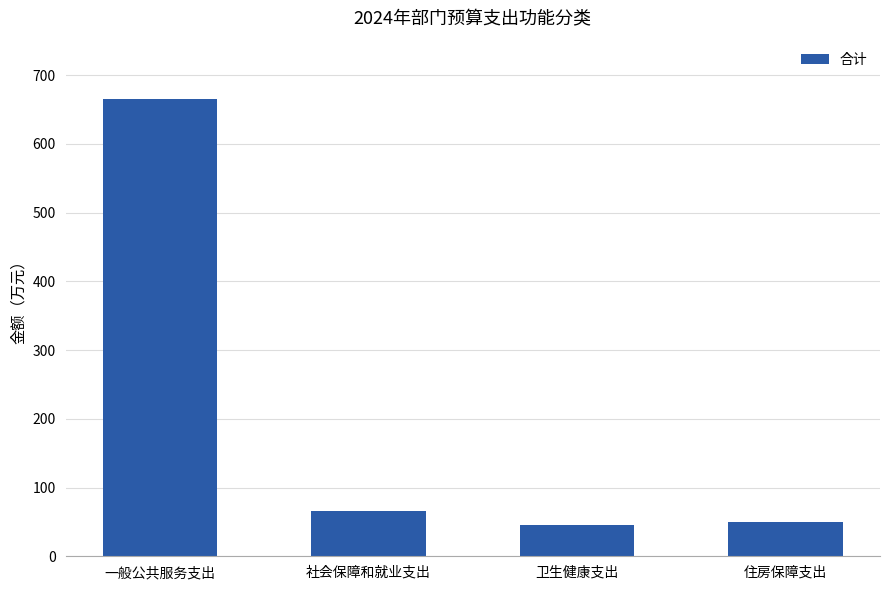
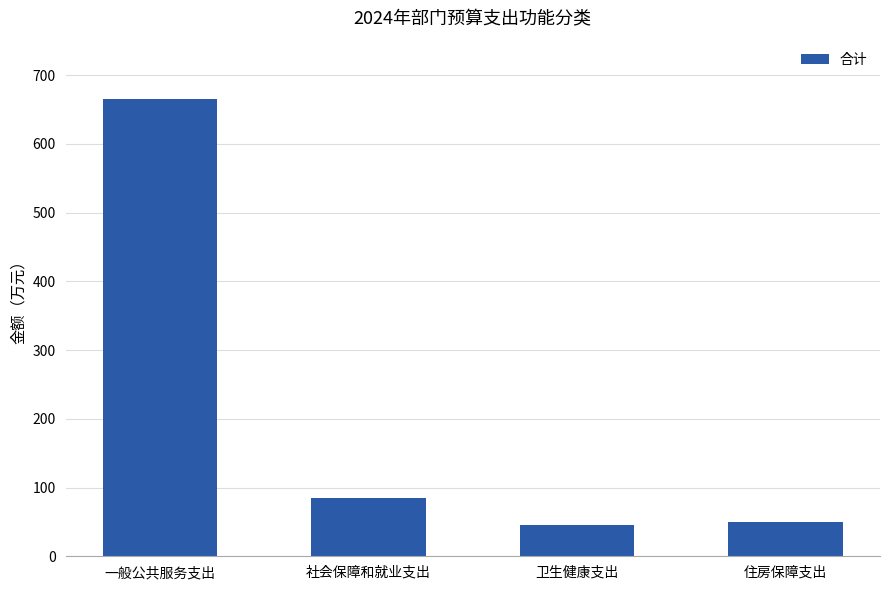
  {
    "一般公共服务支出": 670,
-   "社会保障和就业支出": 70,
+   "社会保障和就业支出": 90,
    "卫生健康支出": 50,
    "住房保障支出": 50
  }
